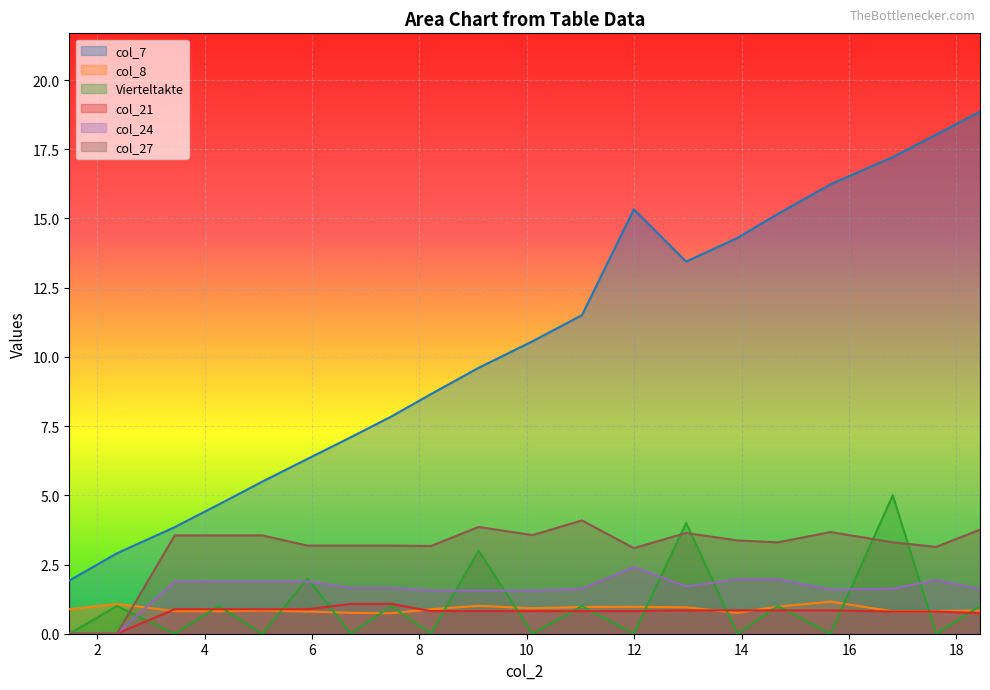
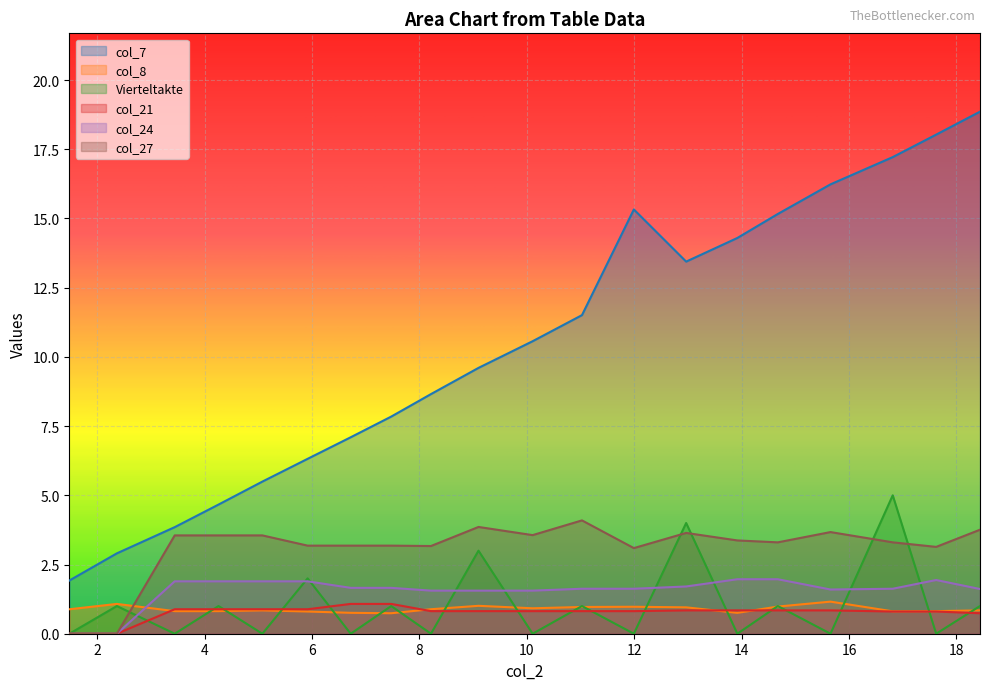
  {
    "col_7": {
      "12": 15.3
    },
    "Vierteltakte": {
      "12": 0.0
    },
    "col_24": {
-     "12": 2.4
+     "12": 1.6
    }
  }
